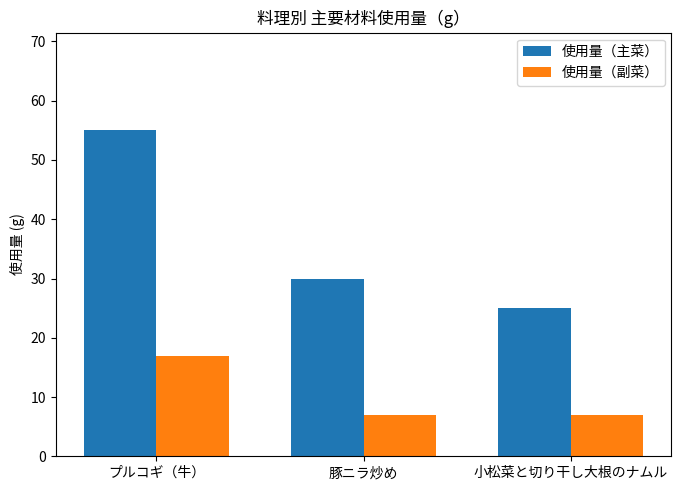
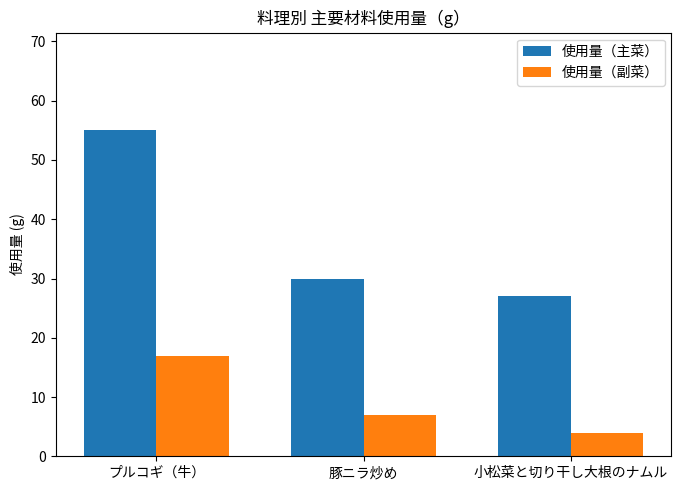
  {
    "使用量（主菜）": {
      "プルコギ（牛）": 55,
      "豚ニラ炒め": 30,
-     "小松菜と切り干し大根のナムル": 25
+     "小松菜と切り干し大根のナムル": 27
    },
    "使用量（副菜）": {
      "プルコギ（牛）": 17,
      "豚ニラ炒め": 7,
-     "小松菜と切り干し大根のナムル": 7
+     "小松菜と切り干し大根のナムル": 4
    }
  }
